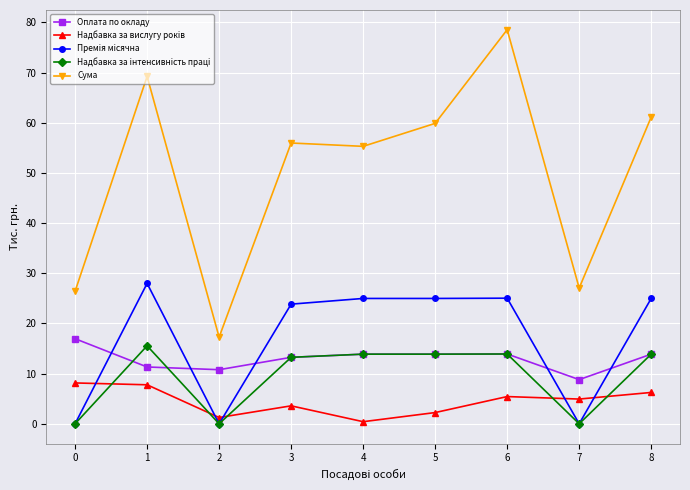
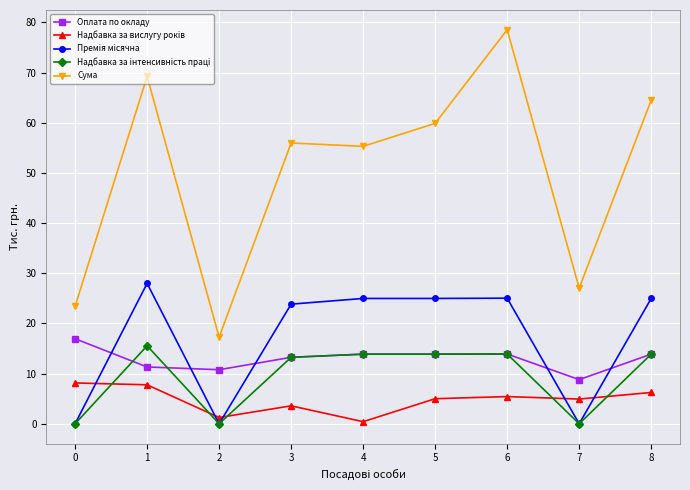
  {
    "Оплата по окладу": {
      "0": 17,
      "1": 11,
      "2": 11,
      "7": 9
    },
    "Надбавка за вислугу років": {
      "0": 8,
      "1": 8,
      "2": 1,
      "3": 4,
      "4": 0,
-     "5": 2,
+     "5": 5,
      "6": 5,
      "7": 5,
      "8": 6
    },
    "Премія місячна": {
      "1": 28,
      "3": 24,
      "4": 25,
      "5": 25,
      "6": 25,
      "8": 25
    },
    "Надбавка за інтенсивність праці": {
      "1": 16
    },
    "Сума": {
-     "0": 26,
+     "0": 23,
      "2": 17,
      "3": 56,
      "4": 55,
      "5": 60,
      "6": 79,
      "7": 27,
-     "8": 61
+     "8": 64
    }
  }
